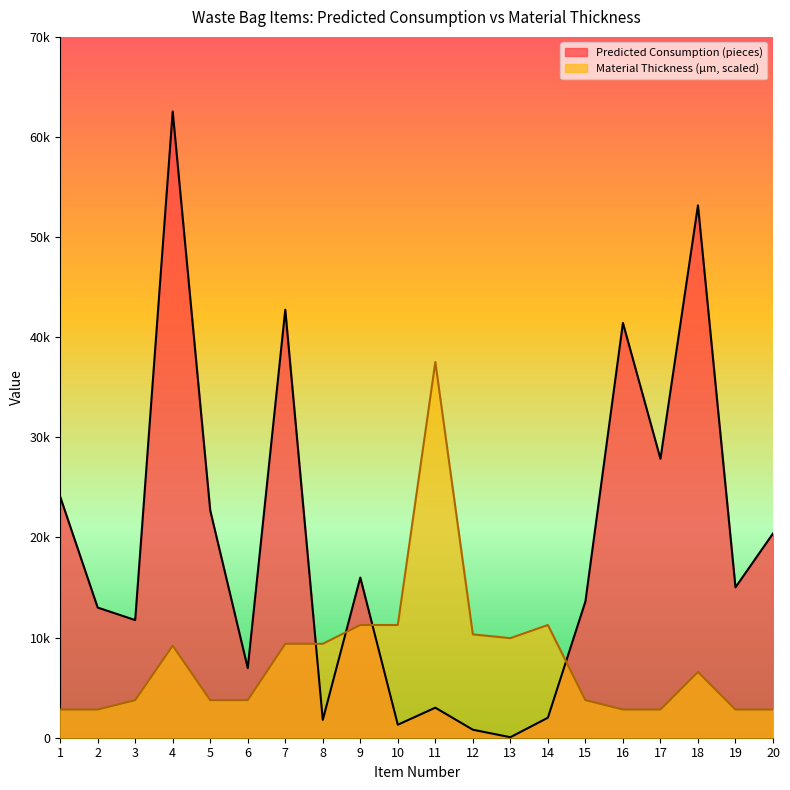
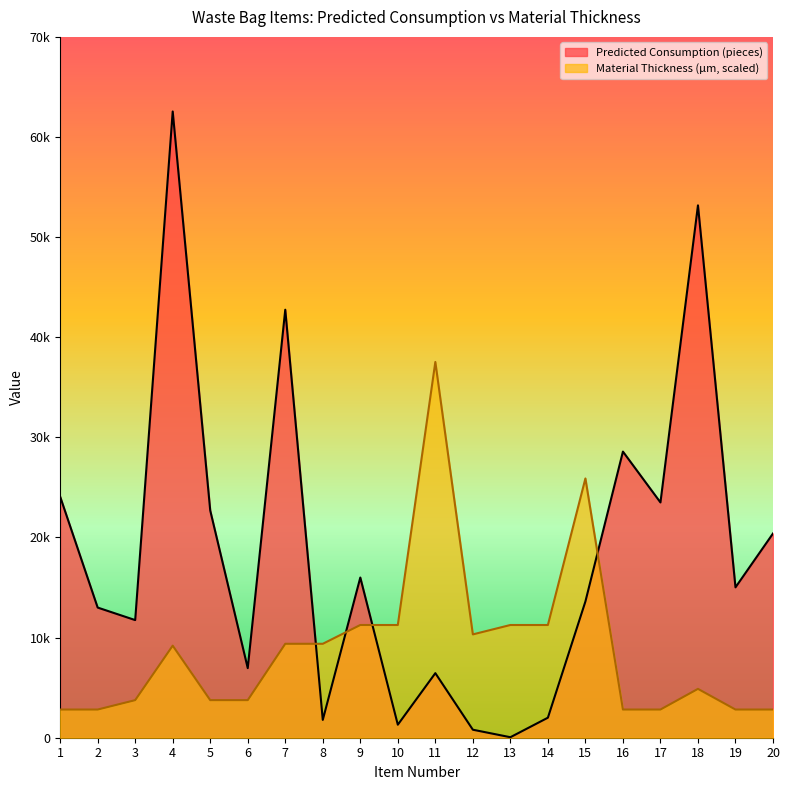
  {
    "Predicted Consumption (pieces)": {
      "1": 24100,
      "2": 13000,
      "3": 11800,
      "4": 62600,
      "5": 22700,
      "6": 7000,
      "7": 42800,
      "8": 1800,
      "9": 16000,
      "10": 1300,
-     "11": 3000,
+     "11": 6400,
      "12": 800,
      "13": 100,
      "14": 2000,
      "15": 13600,
-     "16": 41400,
-     "17": 27900,
+     "16": 28600,
+     "17": 23500,
      "18": 53200,
      "19": 15000,
      "20": 20400
    },
    "Material Thickness (µm, scaled)": {
      "1": 2800,
      "2": 2800,
      "3": 3800,
      "4": 9200,
      "5": 3800,
      "6": 3800,
      "7": 9400,
      "8": 9400,
      "9": 11300,
      "10": 11300,
      "11": 37500,
      "12": 10300,
-     "13": 9900,
+     "13": 11300,
      "14": 11300,
-     "15": 3800,
+     "15": 25900,
      "16": 2800,
      "17": 2800,
-     "18": 6600,
+     "18": 4900,
      "19": 2800,
      "20": 2800
    }
  }
